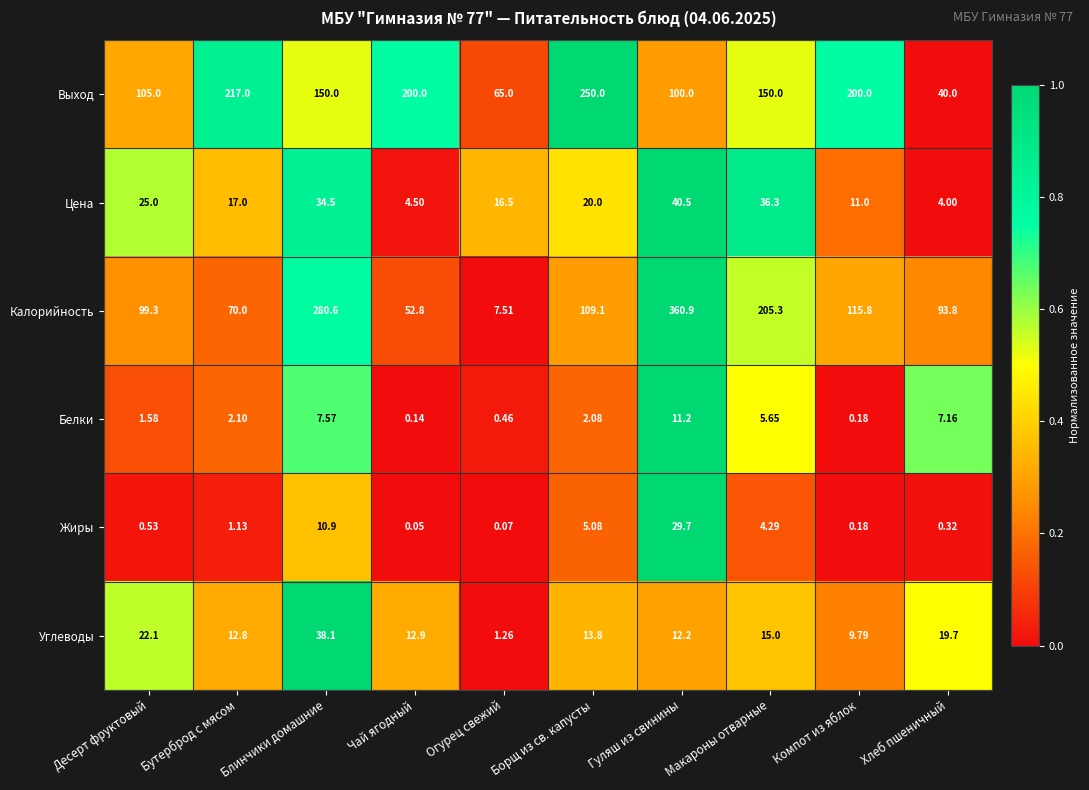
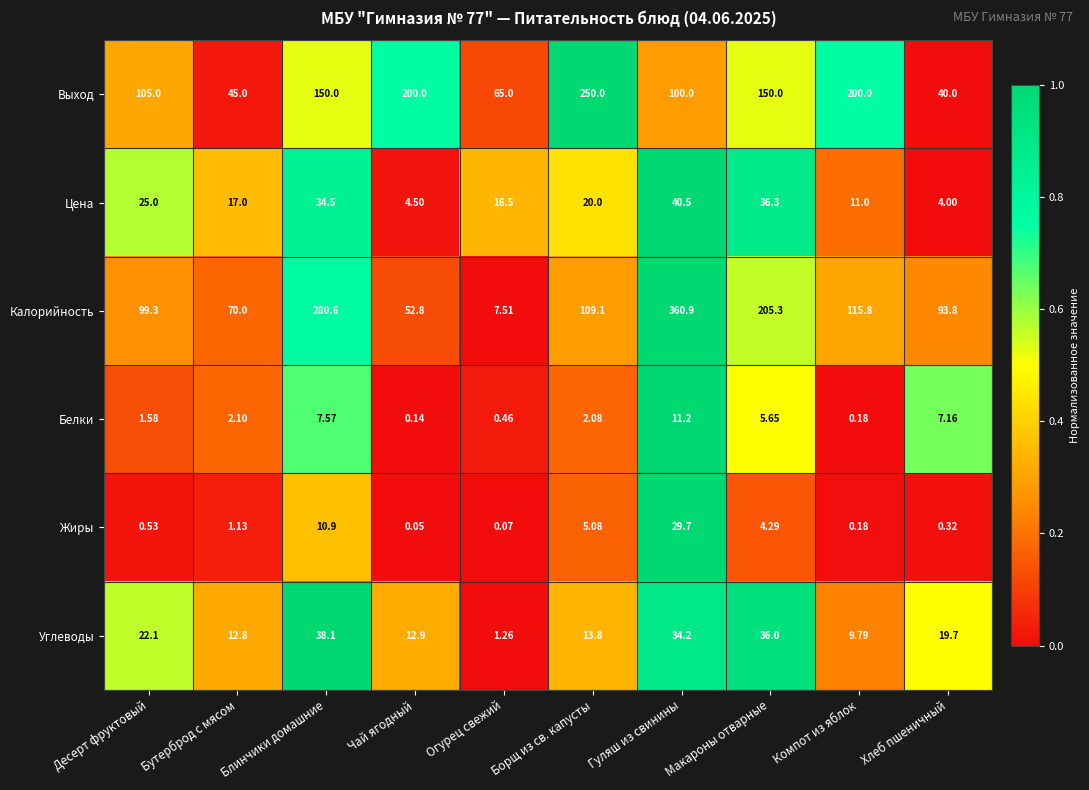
  {
    "Выход": {
      "Десерт фруктовый": 105.0,
-     "Бутерброд с мясом": 217.0,
+     "Бутерброд с мясом": 45.0,
      "Блинчики домашние": 150.0,
      "Чай ягодный": 200.0,
      "Огурец свежий": 65.0,
      "Борщ из св. капусты": 250.0,
      "Гуляш из свинины": 100.0,
      "Макароны отварные": 150.0,
      "Компот из яблок": 200.0,
      "Хлеб пшеничный": 40.0
    },
    "Цена": {
      "Десерт фруктовый": 25.0,
      "Бутерброд с мясом": 17.0,
      "Блинчики домашние": 34.5,
      "Чай ягодный": 4.50,
      "Огурец свежий": 16.5,
      "Борщ из св. капусты": 20.0,
      "Гуляш из свинины": 40.5,
      "Макароны отварные": 36.3,
      "Компот из яблок": 11.0,
      "Хлеб пшеничный": 4.00
    },
    "Калорийность": {
      "Десерт фруктовый": 99.3,
      "Бутерброд с мясом": 70.0,
      "Блинчики домашние": 280.6,
      "Чай ягодный": 52.8,
      "Огурец свежий": 7.51,
      "Борщ из св. капусты": 109.1,
      "Гуляш из свинины": 360.9,
      "Макароны отварные": 205.3,
      "Компот из яблок": 115.8,
      "Хлеб пшеничный": 93.8
    },
    "Белки": {
      "Десерт фруктовый": 1.58,
      "Бутерброд с мясом": 2.10,
      "Блинчики домашние": 7.57,
      "Чай ягодный": 0.14,
      "Огурец свежий": 0.46,
      "Борщ из св. капусты": 2.08,
      "Гуляш из свинины": 11.2,
      "Макароны отварные": 5.65,
      "Компот из яблок": 0.18,
      "Хлеб пшеничный": 7.16
    },
    "Жиры": {
      "Десерт фруктовый": 0.53,
      "Бутерброд с мясом": 1.13,
      "Блинчики домашние": 10.9,
      "Чай ягодный": 0.05,
      "Огурец свежий": 0.07,
      "Борщ из св. капусты": 5.08,
      "Гуляш из свинины": 29.7,
      "Макароны отварные": 4.29,
      "Компот из яблок": 0.18,
      "Хлеб пшеничный": 0.32
    },
    "Углеводы": {
      "Десерт фруктовый": 22.1,
      "Бутерброд с мясом": 12.8,
      "Блинчики домашние": 38.1,
      "Чай ягодный": 12.9,
      "Огурец свежий": 1.26,
      "Борщ из св. капусты": 13.8,
-     "Гуляш из свинины": 12.2,
-     "Макароны отварные": 15.0,
+     "Гуляш из свинины": 34.2,
+     "Макароны отварные": 36.0,
      "Компот из яблок": 9.79,
      "Хлеб пшеничный": 19.7
    }
  }
